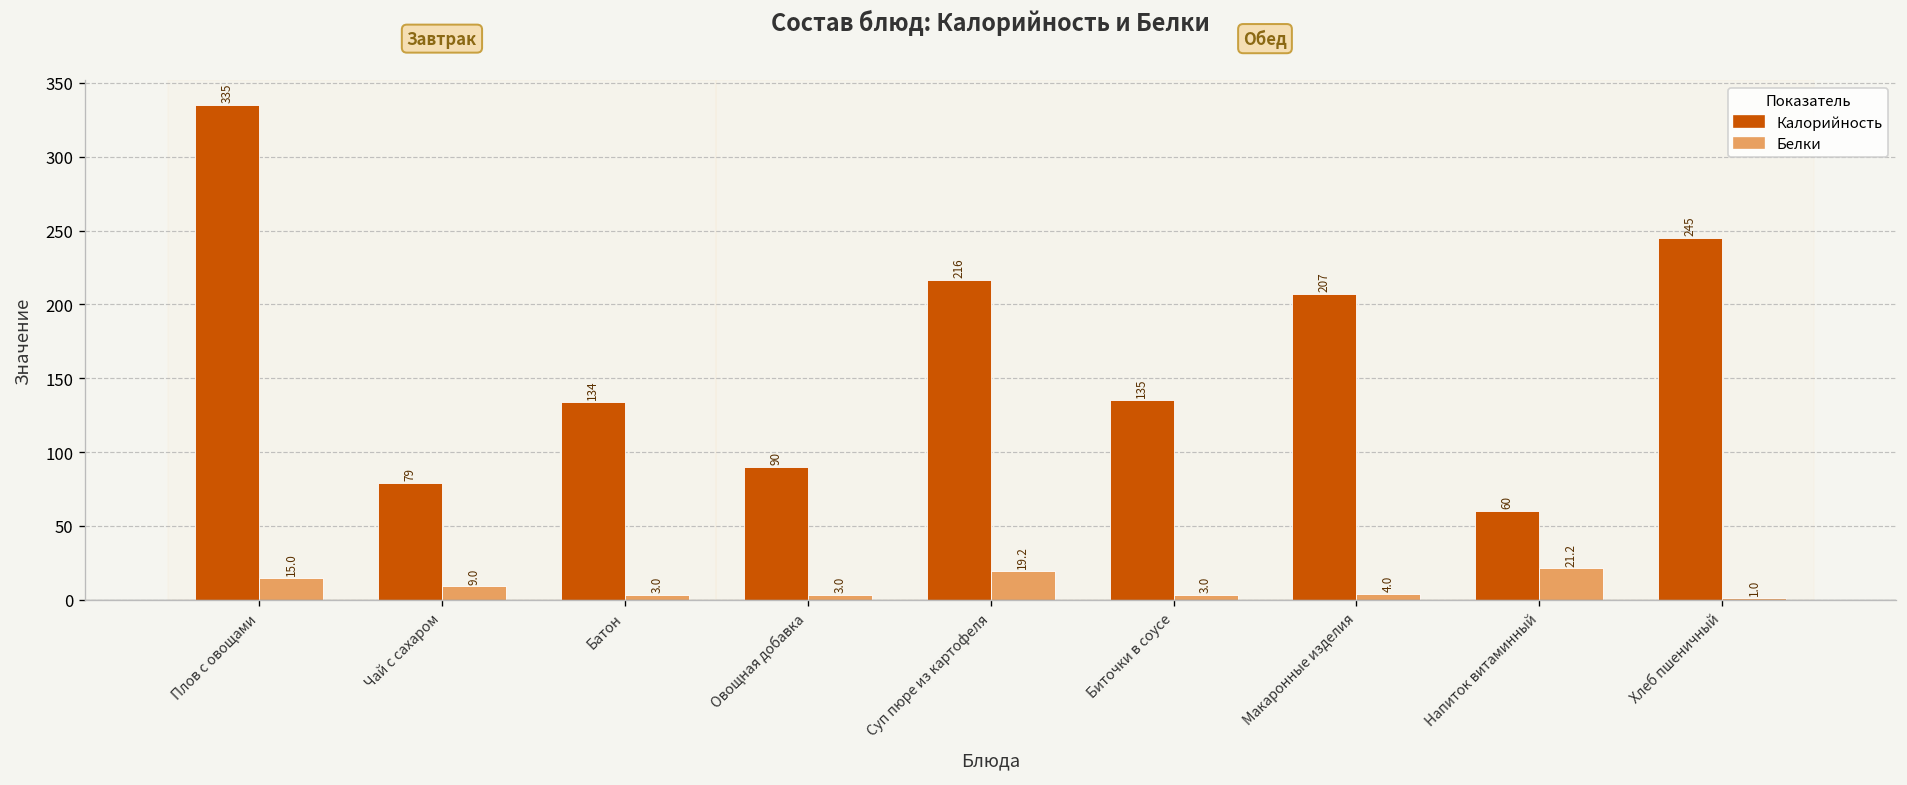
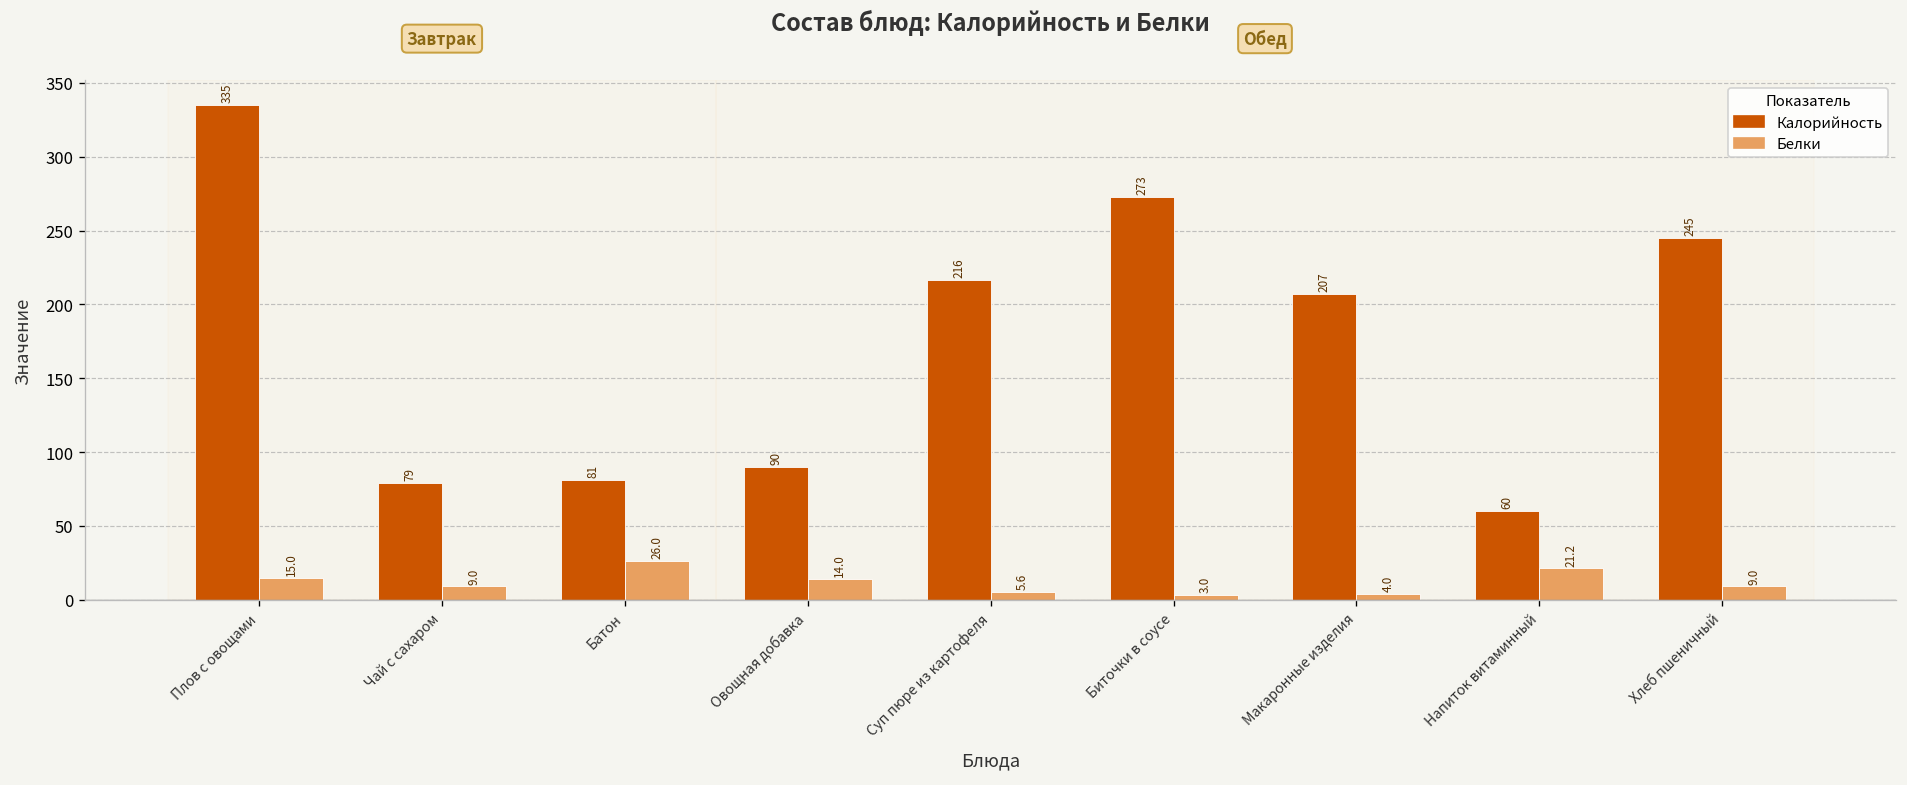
  {
    "Калорийность": {
      "Плов с овощами": 335,
      "Чай с сахаром": 79,
-     "Батон": 134,
+     "Батон": 81,
      "Овощная добавка": 90,
      "Суп пюре из картофеля": 216,
-     "Биточки в соусе": 135,
+     "Биточки в соусе": 273,
      "Макаронные изделия": 207,
      "Напиток витаминный": 60,
      "Хлеб пшеничный": 245
    },
    "Белки": {
      "Плов с овощами": 15.0,
      "Чай с сахаром": 9.0,
-     "Батон": 3.0,
-     "Овощная добавка": 3.0,
-     "Суп пюре из картофеля": 19.2,
+     "Батон": 26.0,
+     "Овощная добавка": 14.0,
+     "Суп пюре из картофеля": 5.6,
      "Биточки в соусе": 3.0,
      "Макаронные изделия": 4.0,
      "Напиток витаминный": 21.2,
-     "Хлеб пшеничный": 1.0
+     "Хлеб пшеничный": 9.0
    }
  }
